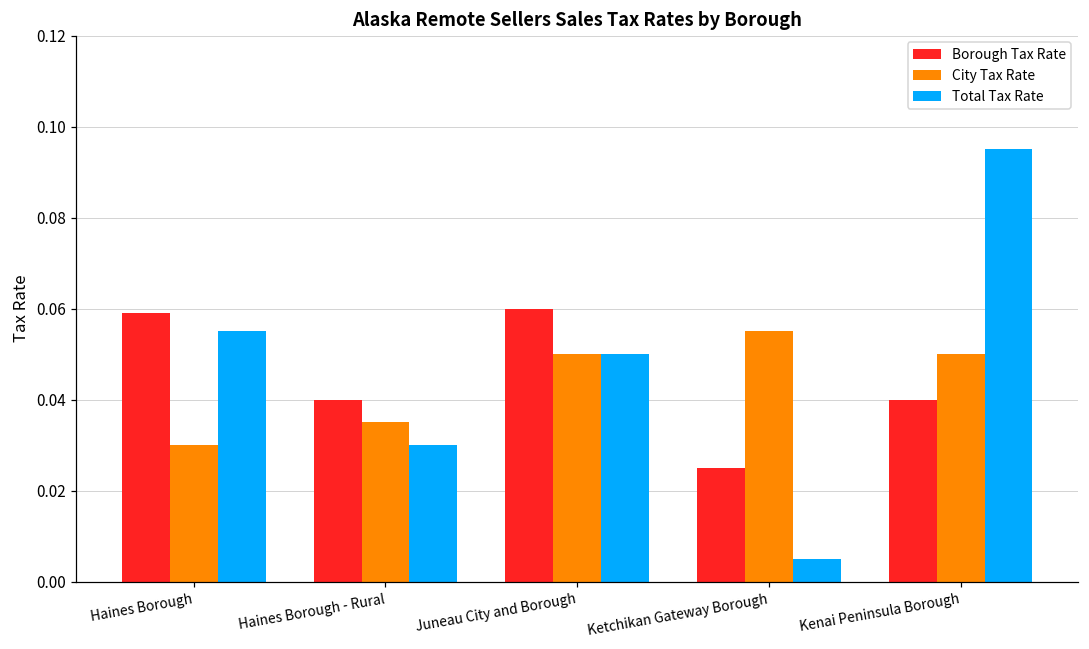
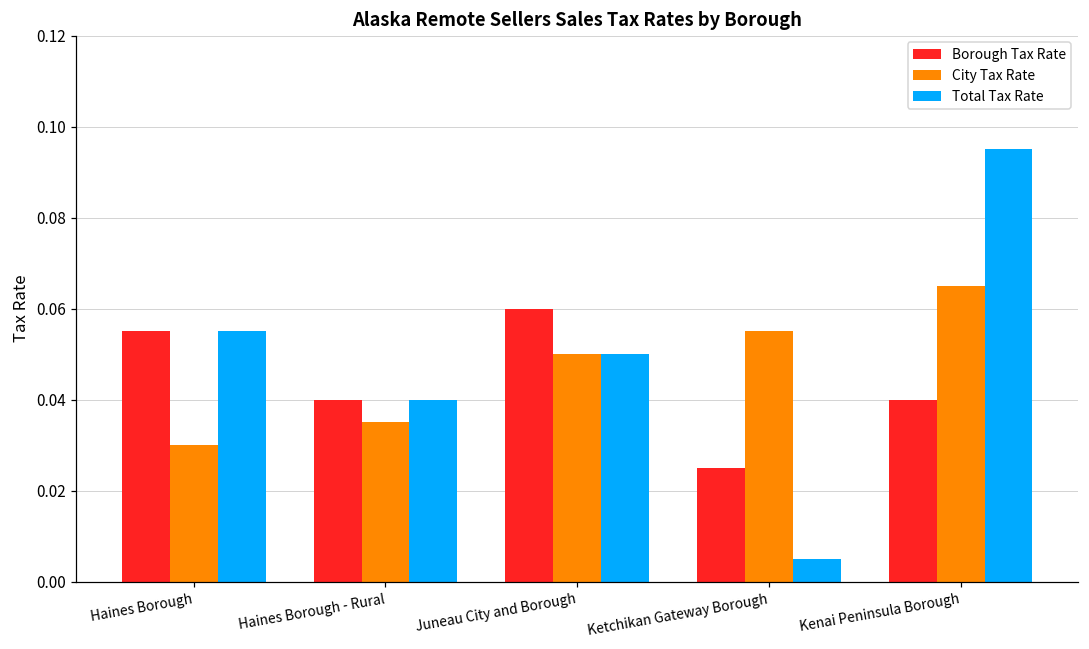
  {
    "Borough Tax Rate": {
-     "Haines Borough": 0.059,
+     "Haines Borough": 0.055,
      "Haines Borough - Rural": 0.040,
      "Juneau City and Borough": 0.060,
      "Ketchikan Gateway Borough": 0.025,
      "Kenai Peninsula Borough": 0.040
    },
    "City Tax Rate": {
      "Haines Borough": 0.030,
      "Haines Borough - Rural": 0.035,
      "Juneau City and Borough": 0.050,
      "Ketchikan Gateway Borough": 0.055,
-     "Kenai Peninsula Borough": 0.050
+     "Kenai Peninsula Borough": 0.065
    },
    "Total Tax Rate": {
      "Haines Borough": 0.055,
-     "Haines Borough - Rural": 0.03,
+     "Haines Borough - Rural": 0.04,
      "Juneau City and Borough": 0.05,
      "Ketchikan Gateway Borough": 0.005,
      "Kenai Peninsula Borough": 0.095
    }
  }
